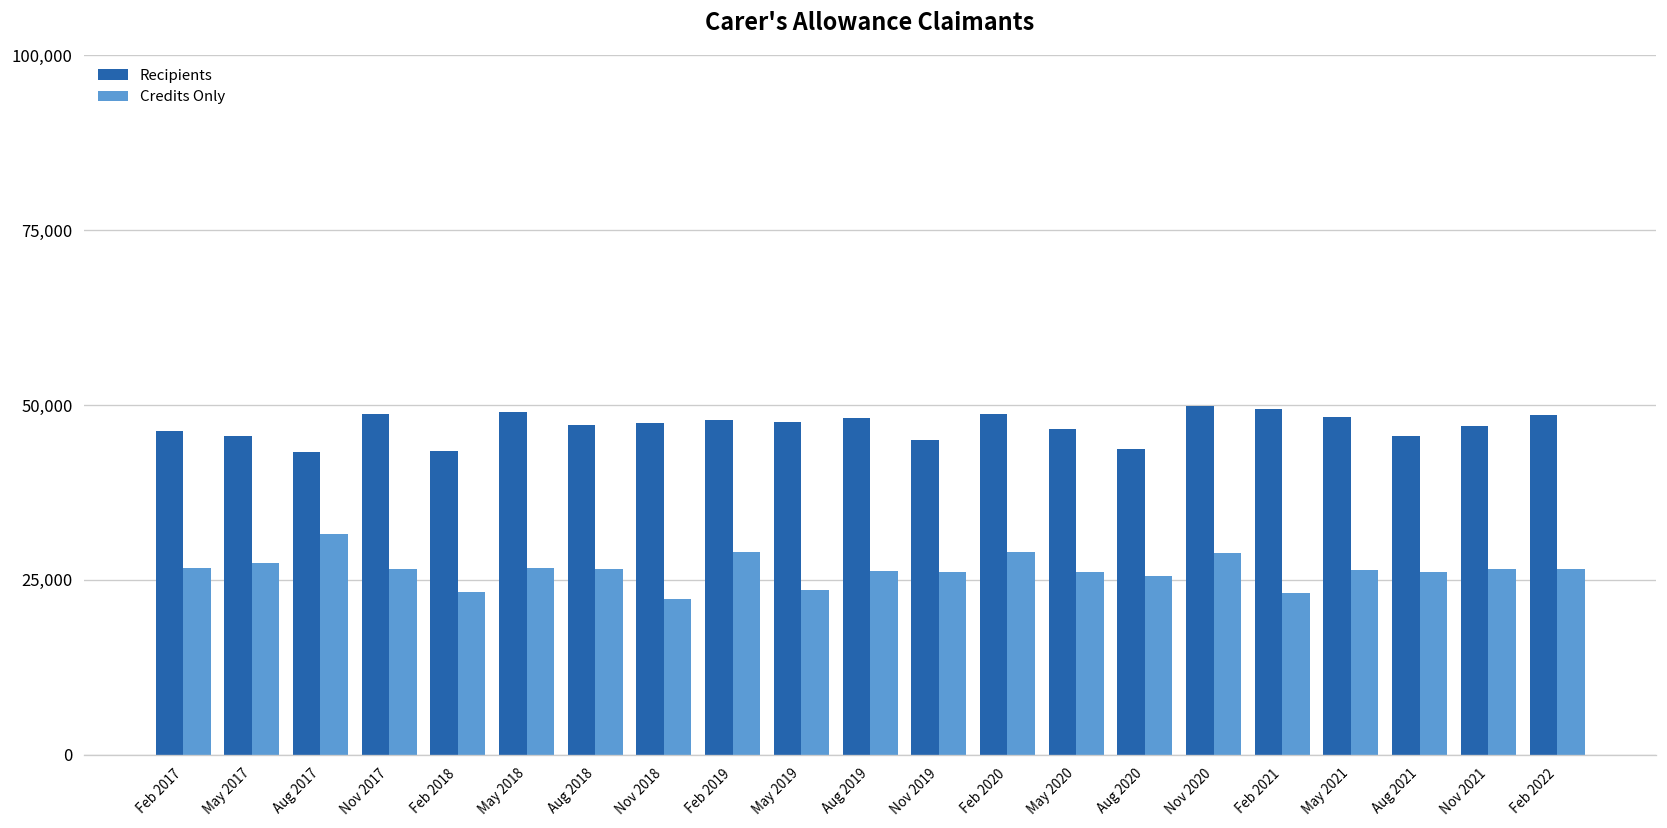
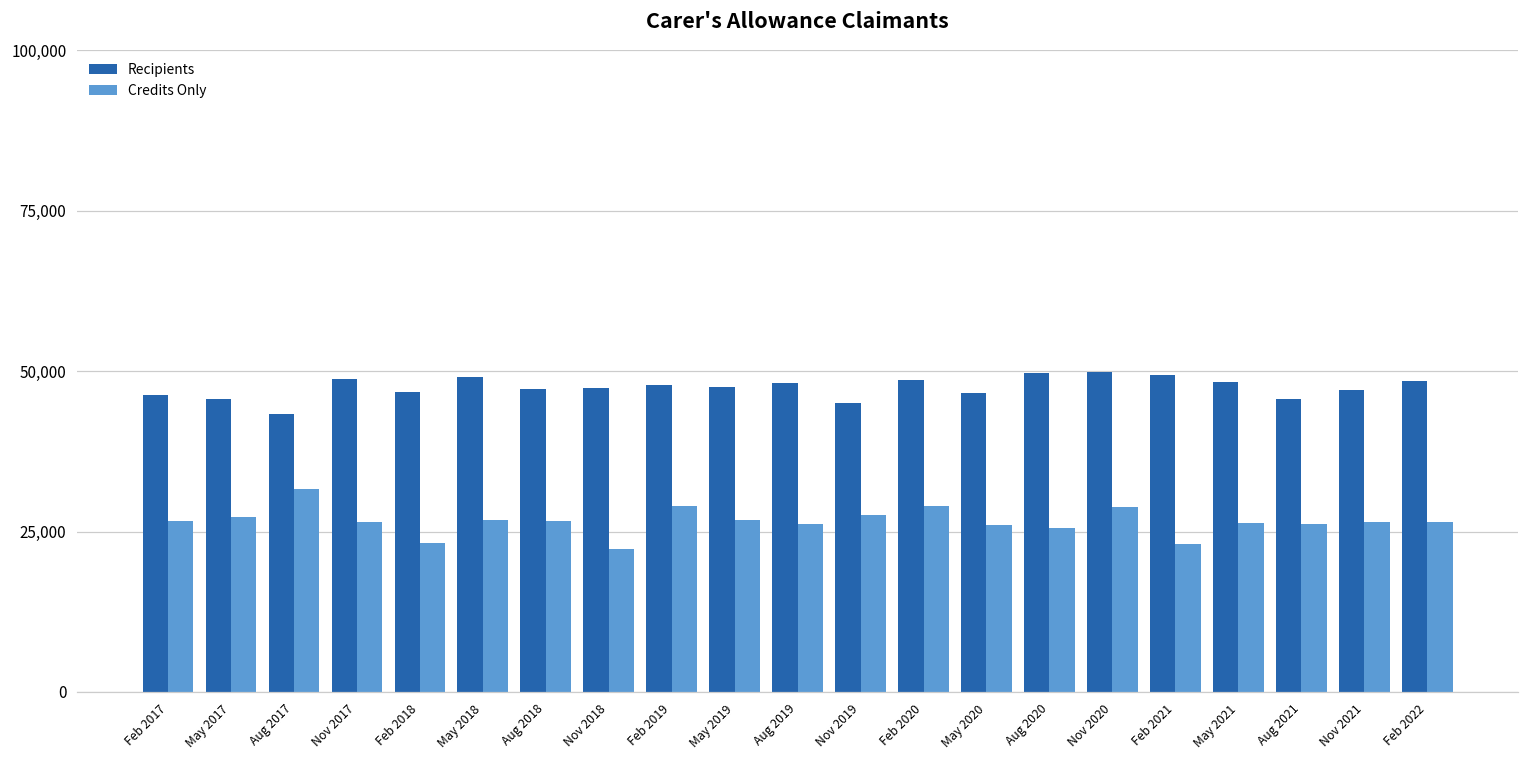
  {
    "Recipients": {
      "Feb 2017": "46,000",
      "May 2017": "46,000",
      "Aug 2017": "43,000",
      "Nov 2017": "49,000",
-     "Feb 2018": "43,000",
+     "Feb 2018": "47,000",
      "May 2018": "49,000",
      "Aug 2018": "47,000",
      "Nov 2018": "47,000",
      "Feb 2019": "48,000",
      "May 2019": "48,000",
      "Aug 2019": "48,000",
      "Nov 2019": "45,000",
      "Feb 2020": "49,000",
      "May 2020": "47,000",
-     "Aug 2020": "44,000",
+     "Aug 2020": "50,000",
      "Nov 2020": "50,000",
      "Feb 2021": "49,000",
      "May 2021": "48,000",
      "Aug 2021": "46,000",
      "Nov 2021": "47,000",
      "Feb 2022": "49,000"
    },
    "Credits Only": {
      "Feb 2017": "27,000",
      "May 2017": "27,000",
      "Aug 2017": "32,000",
      "Nov 2017": "27,000",
      "Feb 2018": "23,000",
      "May 2018": "27,000",
      "Aug 2018": "27,000",
      "Nov 2018": "22,000",
      "Feb 2019": "29,000",
-     "May 2019": "24,000",
+     "May 2019": "27,000",
      "Aug 2019": "26,000",
-     "Nov 2019": "26,000",
+     "Nov 2019": "28,000",
      "Feb 2020": "29,000",
      "May 2020": "26,000",
      "Aug 2020": "26,000",
      "Nov 2020": "29,000",
      "Feb 2021": "23,000",
      "May 2021": "26,000",
      "Aug 2021": "26,000",
      "Nov 2021": "27,000",
      "Feb 2022": "27,000"
    }
  }
